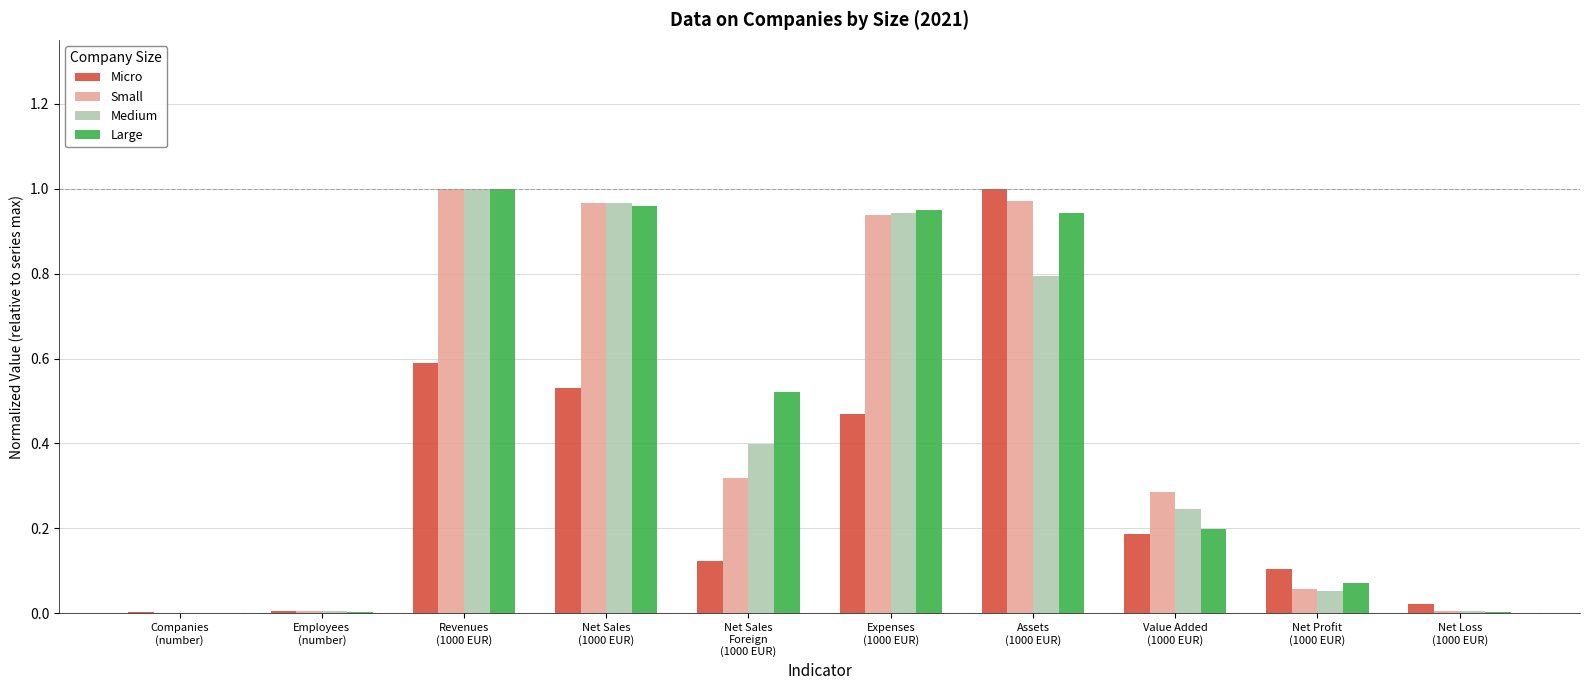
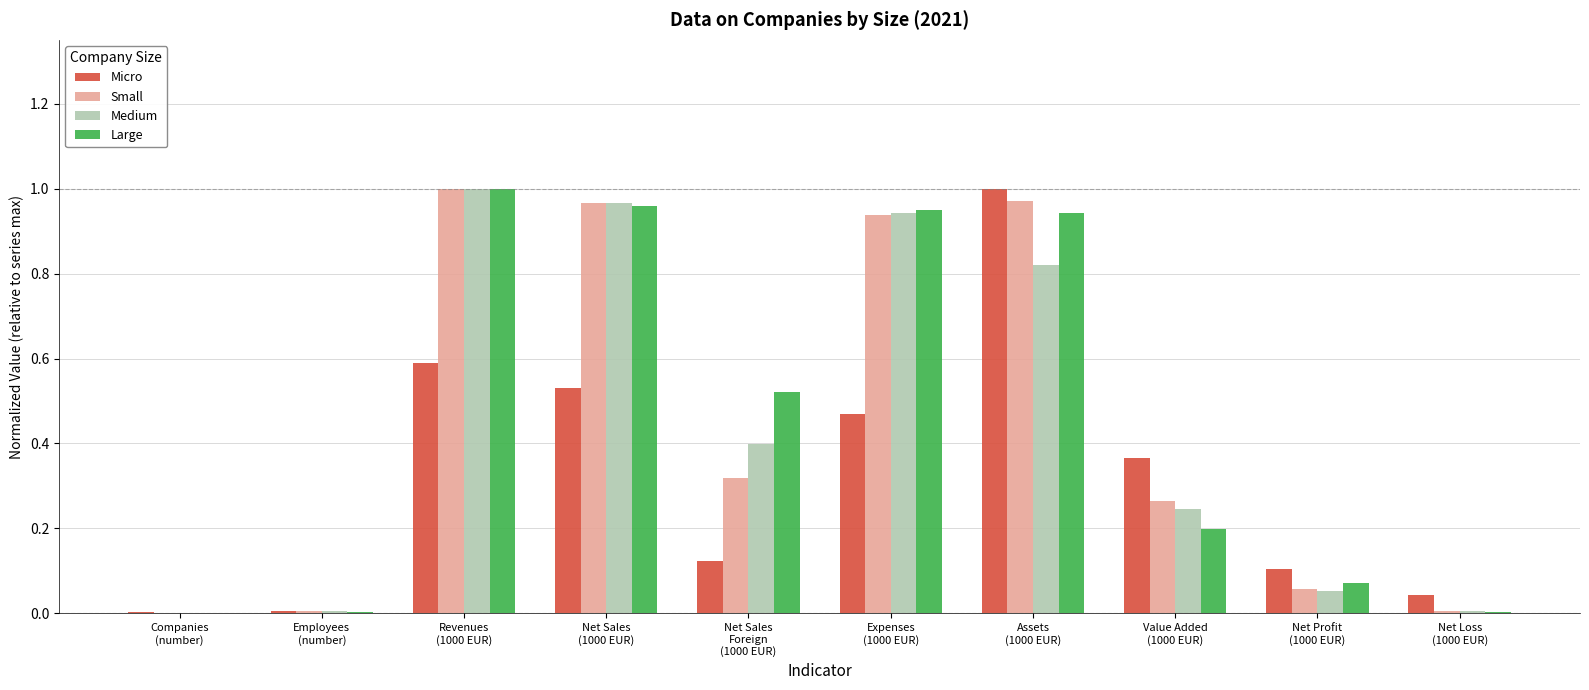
  {
    "Micro": {
      "Revenues (1000 EUR)": 0.59,
      "Net Sales (1000 EUR)": 0.53,
      "Net Sales Foreign (1000 EUR)": 0.12,
      "Expenses (1000 EUR)": 0.47,
      "Assets (1000 EUR)": 1.00,
-     "Value Added (1000 EUR)": 0.19,
+     "Value Added (1000 EUR)": 0.37,
      "Net Profit (1000 EUR)": 0.11,
-     "Net Loss (1000 EUR)": 0.02
+     "Net Loss (1000 EUR)": 0.04
    },
    "Small": {
      "Revenues (1000 EUR)": 1.00,
      "Net Sales (1000 EUR)": 0.97,
      "Net Sales Foreign (1000 EUR)": 0.32,
      "Expenses (1000 EUR)": 0.94,
      "Assets (1000 EUR)": 0.97,
-     "Value Added (1000 EUR)": 0.29,
+     "Value Added (1000 EUR)": 0.26,
      "Net Profit (1000 EUR)": 0.06
    },
    "Medium": {
      "Revenues (1000 EUR)": 1.00,
      "Net Sales (1000 EUR)": 0.97,
      "Net Sales Foreign (1000 EUR)": 0.40,
      "Expenses (1000 EUR)": 0.94,
-     "Assets (1000 EUR)": 0.80,
+     "Assets (1000 EUR)": 0.82,
      "Value Added (1000 EUR)": 0.25,
      "Net Profit (1000 EUR)": 0.05
    },
    "Large": {
      "Revenues (1000 EUR)": 1.00,
      "Net Sales (1000 EUR)": 0.96,
      "Net Sales Foreign (1000 EUR)": 0.52,
      "Expenses (1000 EUR)": 0.95,
      "Assets (1000 EUR)": 0.94,
      "Value Added (1000 EUR)": 0.20,
      "Net Profit (1000 EUR)": 0.07
    }
  }
